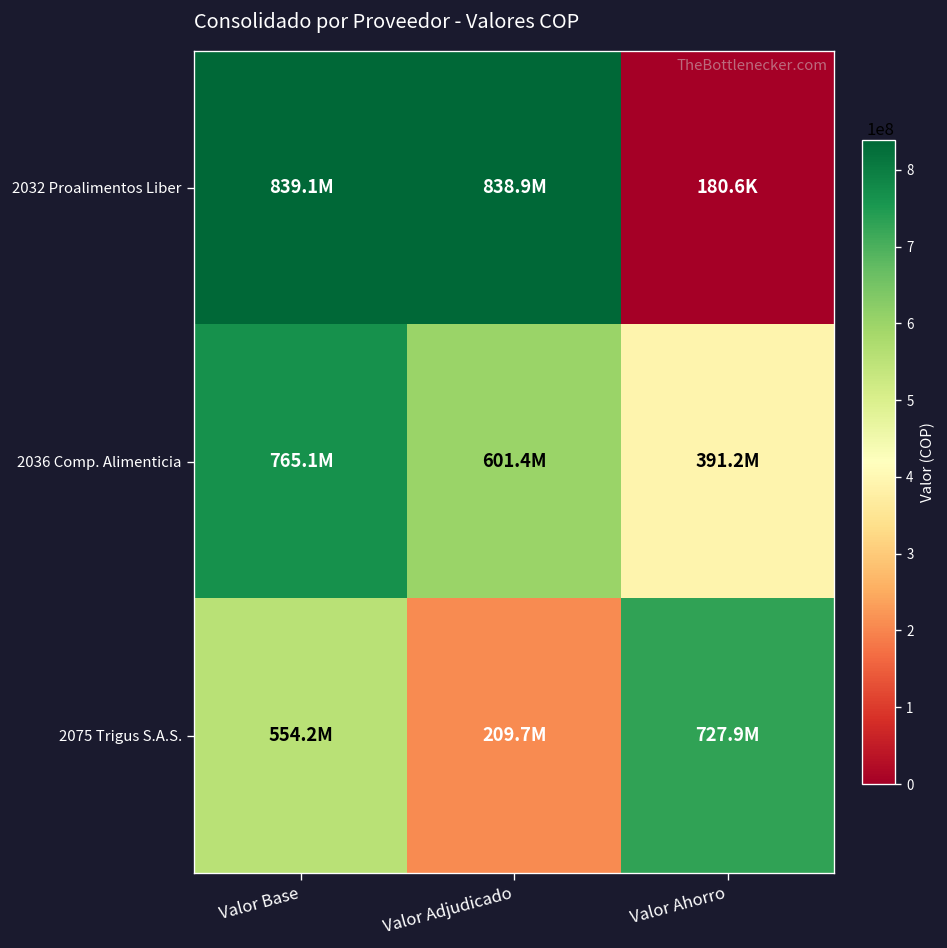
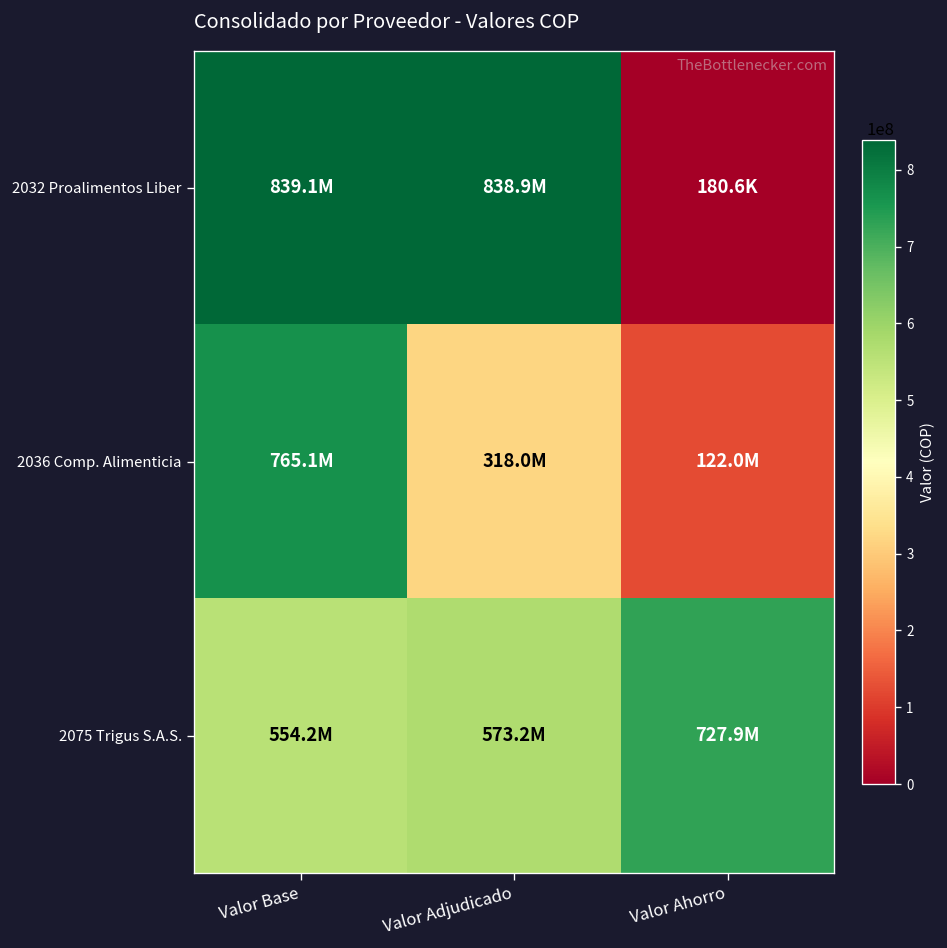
  {
    "2032 Proalimentos Liber": {
      "Valor Base": "839.1M",
      "Valor Adjudicado": "838.9M"
    },
    "2036 Comp. Alimenticia": {
      "Valor Base": "765.1M",
-     "Valor Adjudicado": "601.4M",
-     "Valor Ahorro": "391.2M"
+     "Valor Adjudicado": "318.0M",
+     "Valor Ahorro": "122.0M"
    },
    "2075 Trigus S.A.S.": {
      "Valor Base": "554.2M",
-     "Valor Adjudicado": "209.7M",
+     "Valor Adjudicado": "573.2M",
      "Valor Ahorro": "727.9M"
    }
  }
